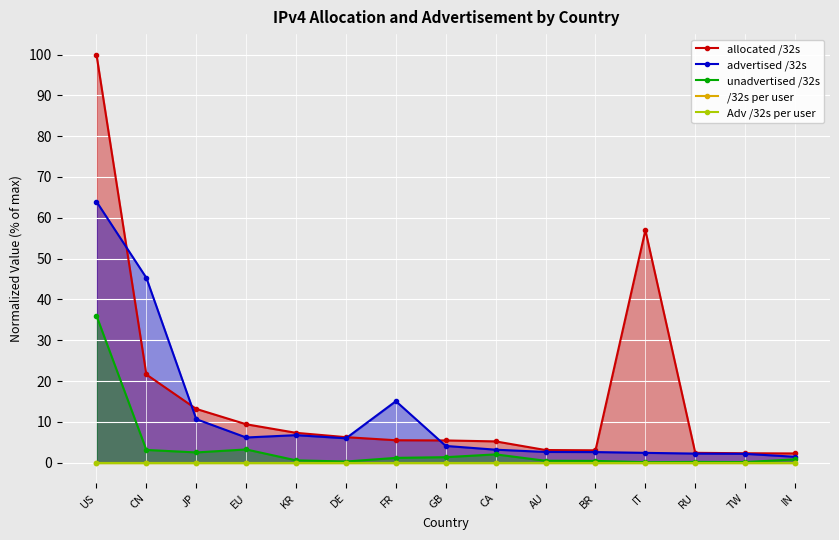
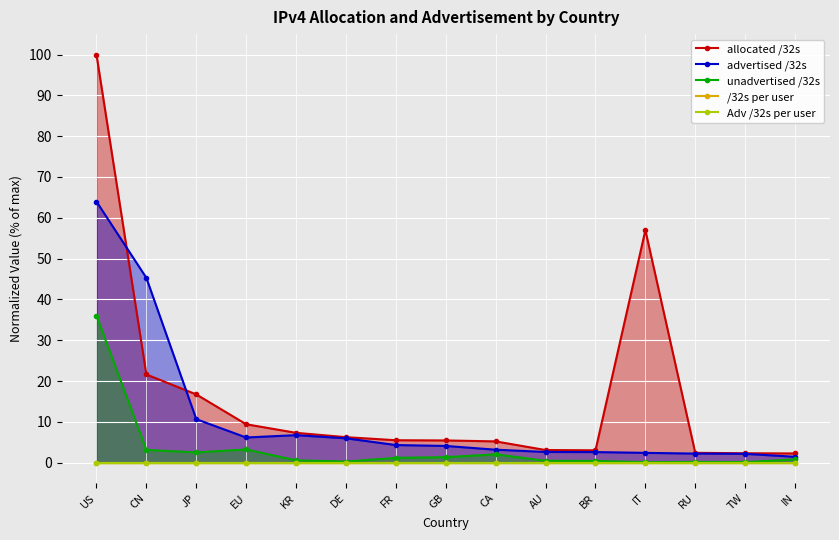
  {
    "allocated /32s": {
      "US": 100,
      "CN": 22,
-     "JP": 13,
+     "JP": 17,
      "EU": 9,
      "FR": 5,
      "GB": 5,
      "CA": 5,
      "IT": 57,
      "IN": 2
    },
    "advertised /32s": {
      "US": 64,
      "CN": 45,
      "JP": 11,
      "EU": 6,
-     "FR": 15,
+     "FR": 4,
      "GB": 4,
      "CA": 3,
      "IT": 2
    },
    "unadvertised /32s": {
      "US": 36,
      "CN": 3,
      "JP": 3,
      "EU": 3,
      "FR": 1,
      "GB": 1,
      "CA": 2
    },
    "Adv /32s per user": {
      "US": 0,
      "CN": 0,
      "JP": 0,
      "EU": 0,
      "FR": 0,
      "GB": 0,
      "CA": 0,
      "IN": 0
    }
  }
